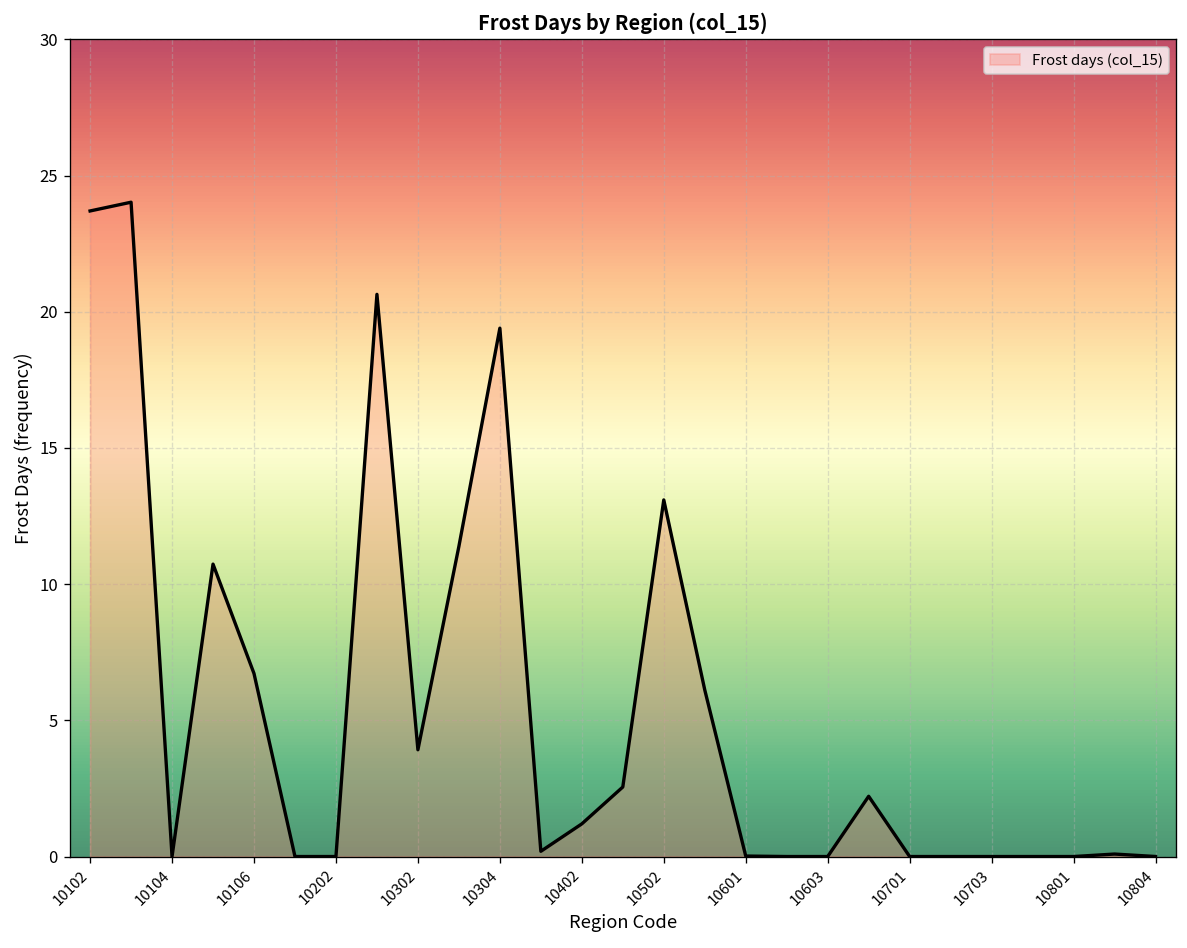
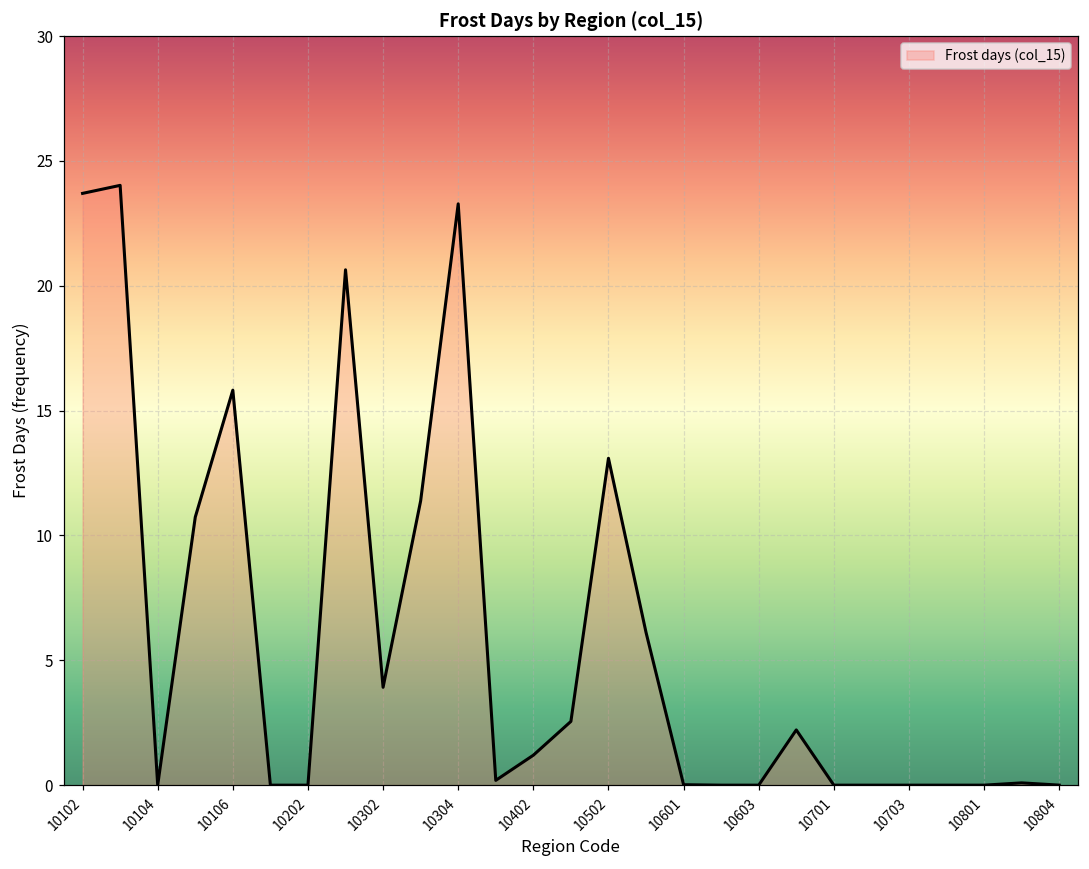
  {
    "10102": 23.7,
    "10104": 0.0,
-   "10106": 6.7,
+   "10106": 15.8,
    "10202": 0.0,
    "10302": 3.9,
-   "10304": 19.4,
+   "10304": 23.3,
    "10402": 1.2,
    "10502": 13.1,
    "10601": 0.0,
    "10603": 0.0,
    "10701": 0.0,
    "10703": 0.0,
    "10801": 0.0,
    "10804": 0.0
  }
